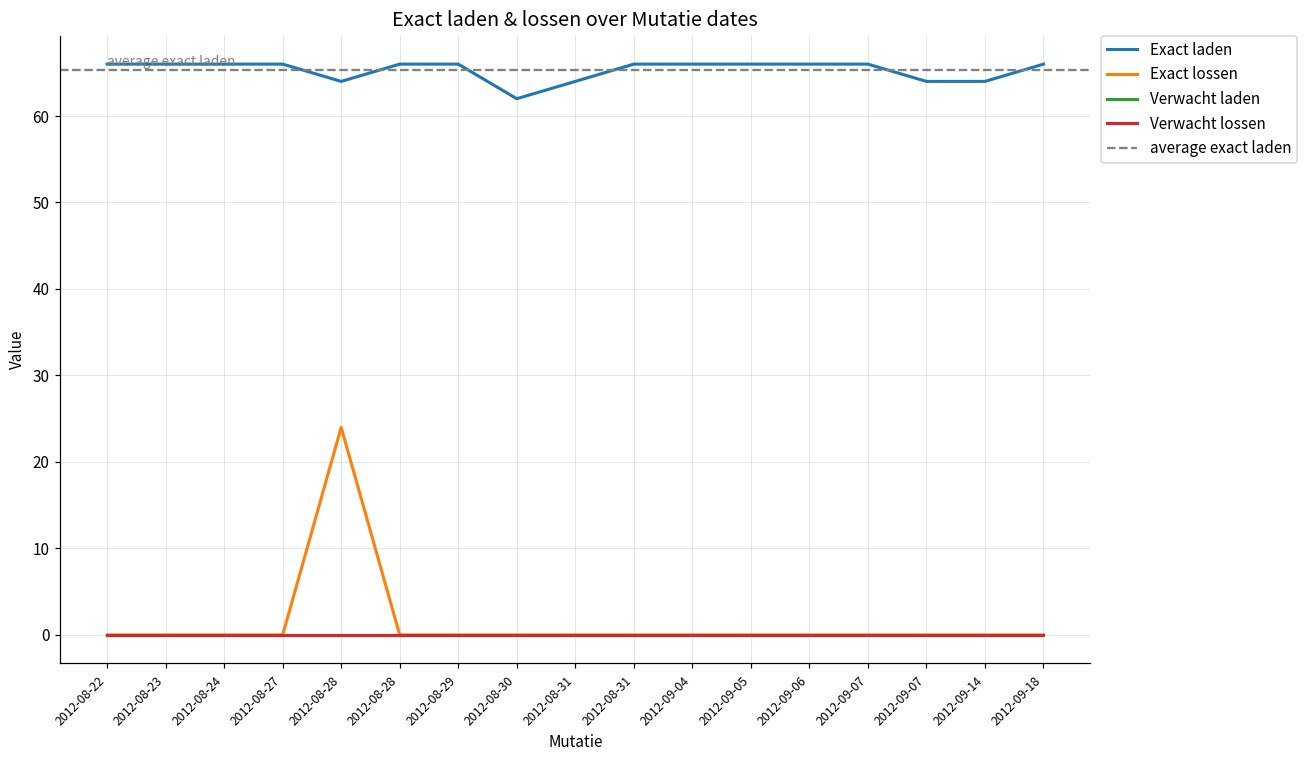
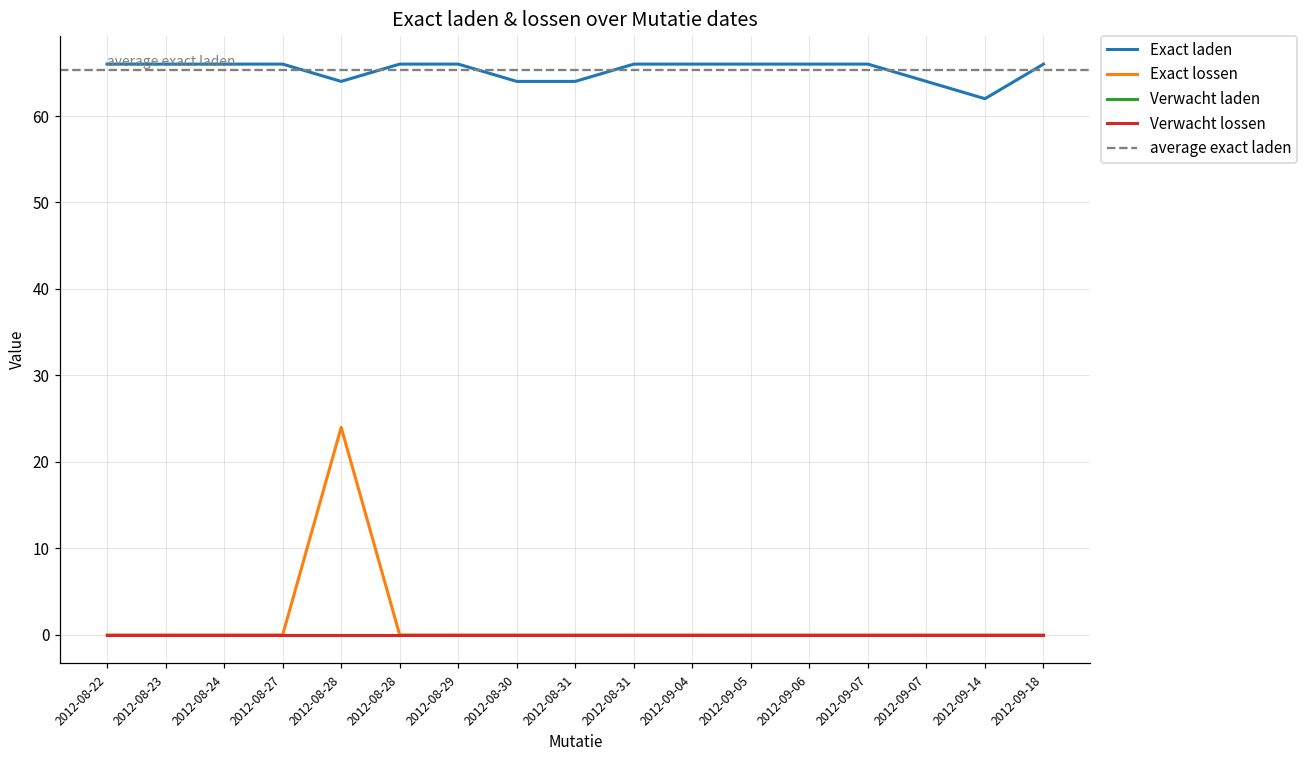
  {
    "Exact laden": {
      "2012-08-22": 66,
      "2012-08-23": 66,
      "2012-08-24": 66,
      "2012-08-27": 66,
      "2012-08-29": 66,
-     "2012-08-30": 62,
+     "2012-08-30": 64,
      "2012-09-04": 66,
      "2012-09-05": 66,
      "2012-09-06": 66,
-     "2012-09-14": 64,
+     "2012-09-14": 62,
      "2012-09-18": 66
    }
  }
